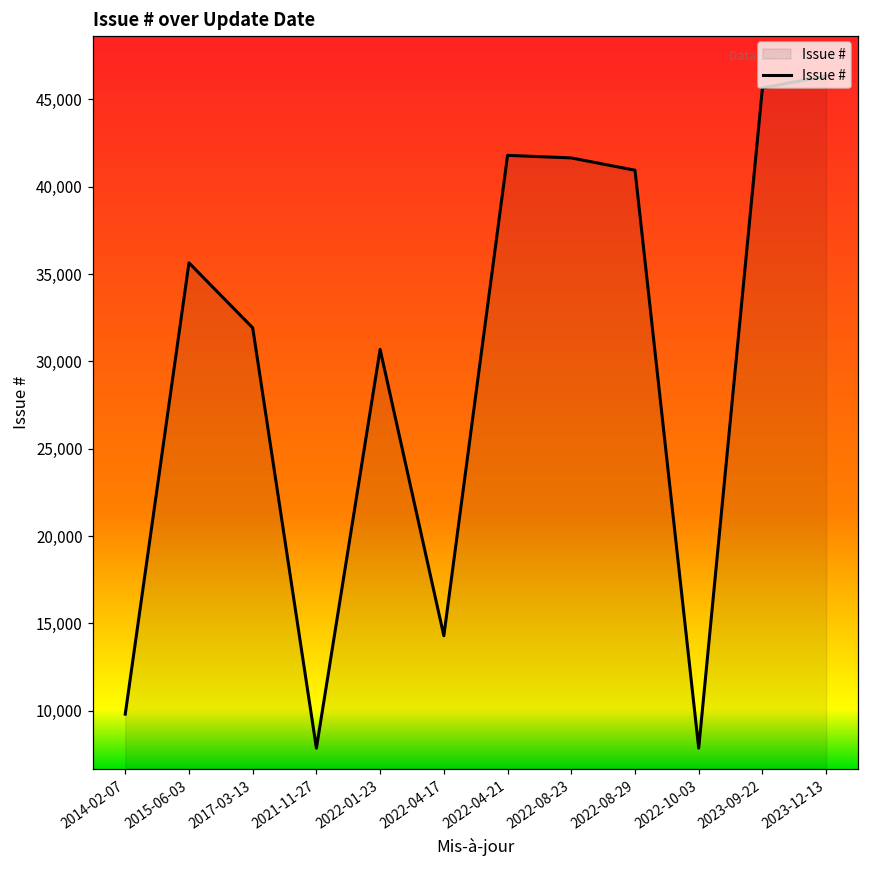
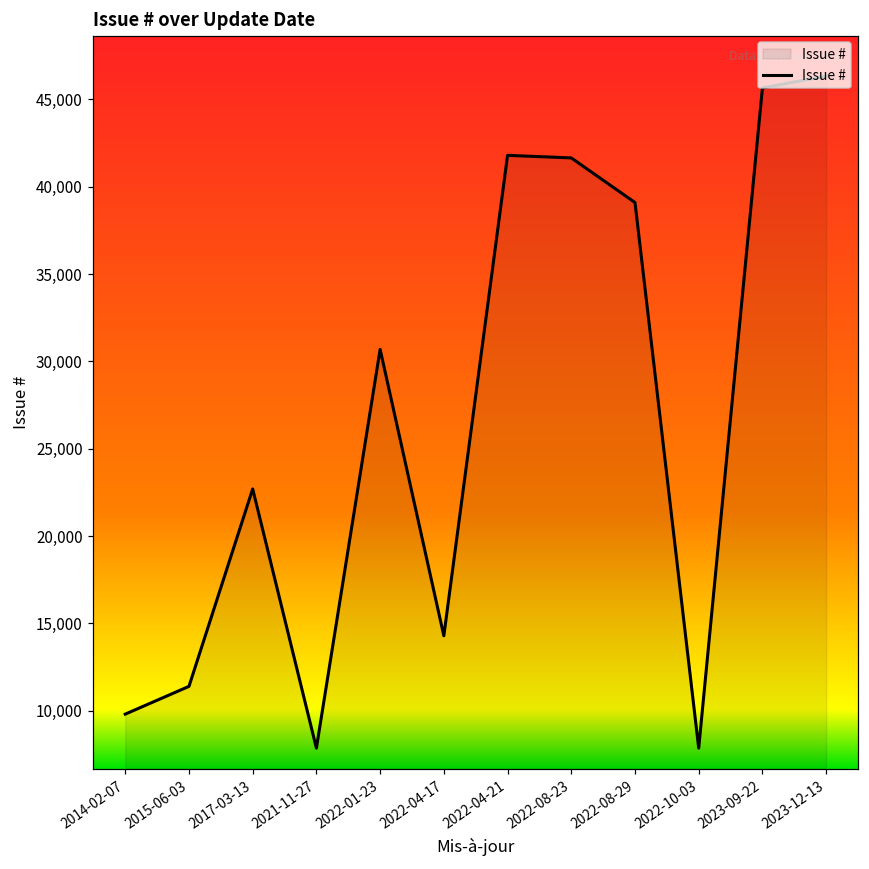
  {
    "2014-02-07": "9,800",
-   "2015-06-03": "35,600",
-   "2017-03-13": "31,900",
+   "2015-06-03": "11,400",
+   "2017-03-13": "22,700",
    "2021-11-27": "7,900",
    "2022-01-23": "30,700",
    "2022-04-17": "14,300",
    "2022-04-21": "41,800",
    "2022-08-23": "41,700",
-   "2022-08-29": "40,900",
+   "2022-08-29": "39,100",
    "2022-10-03": "7,900"
  }
